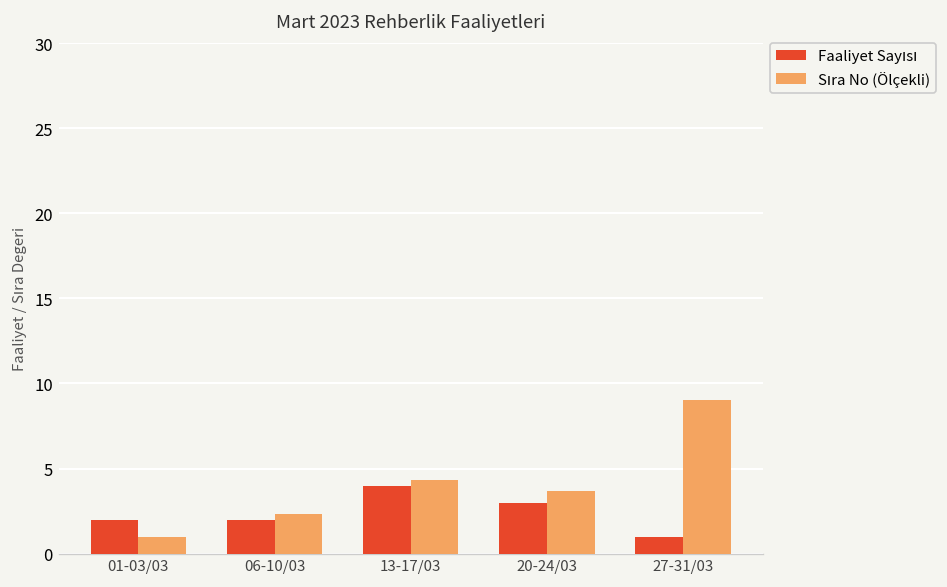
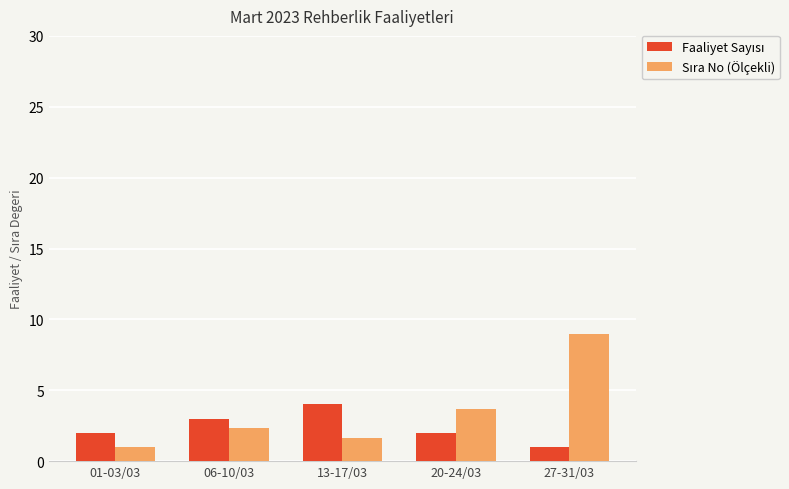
  {
    "Faaliyet Sayısı": {
      "01-03/03": 2,
-     "06-10/03": 2,
+     "06-10/03": 3,
      "13-17/03": 4,
-     "20-24/03": 3,
+     "20-24/03": 2,
      "27-31/03": 1
    },
    "Sıra No (Ölçekli)": {
      "01-03/03": 1.0,
      "06-10/03": 2.3,
-     "13-17/03": 4.3,
+     "13-17/03": 1.7,
      "20-24/03": 3.7,
      "27-31/03": 9.0
    }
  }
